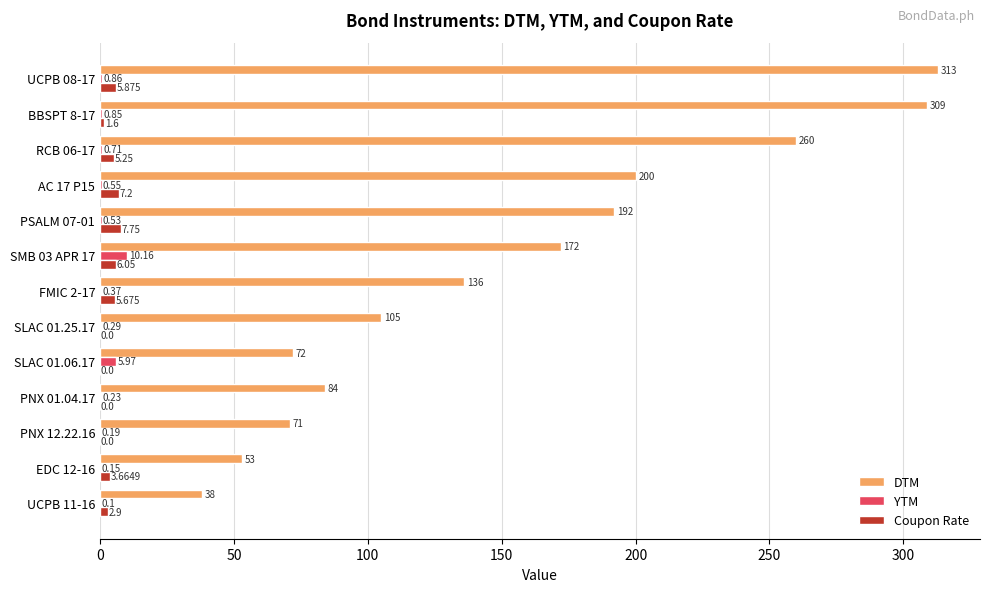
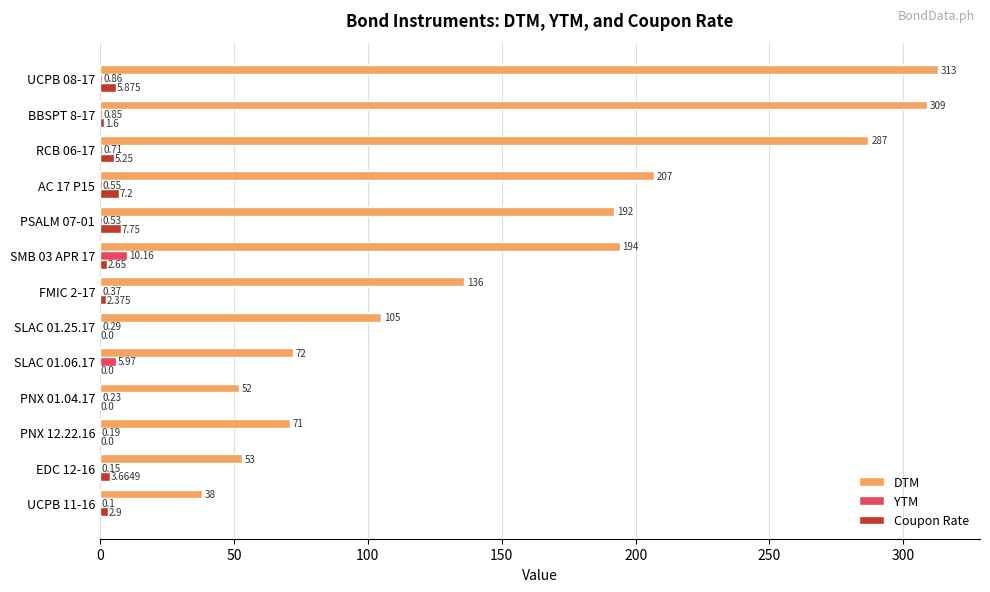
  {
    "DTM": {
      "UCPB 08-17": 313,
      "BBSPT 8-17": 309,
-     "RCB 06-17": 260,
-     "AC 17 P15": 200,
+     "RCB 06-17": 287,
+     "AC 17 P15": 207,
      "PSALM 07-01": 192,
-     "SMB 03 APR 17": 172,
+     "SMB 03 APR 17": 194,
      "FMIC 2-17": 136,
      "SLAC 01.25.17": 105,
      "SLAC 01.06.17": 72,
-     "PNX 01.04.17": 84,
+     "PNX 01.04.17": 52,
      "PNX 12.22.16": 71,
      "EDC 12-16": 53,
      "UCPB 11-16": 38
    },
    "YTM": {
      "UCPB 08-17": 0.86,
      "BBSPT 8-17": 0.85,
      "RCB 06-17": 0.71,
      "AC 17 P15": 0.55,
      "PSALM 07-01": 0.53,
      "SMB 03 APR 17": 10.16,
      "FMIC 2-17": 0.37,
      "SLAC 01.25.17": 0.29,
      "SLAC 01.06.17": 5.97,
      "PNX 01.04.17": 0.23,
      "PNX 12.22.16": 0.19,
      "EDC 12-16": 0.15,
      "UCPB 11-16": 0.1
    },
    "Coupon Rate": {
      "UCPB 08-17": 5.875,
      "BBSPT 8-17": 1.6,
      "RCB 06-17": 5.25,
      "AC 17 P15": 7.2,
      "PSALM 07-01": 7.75,
-     "SMB 03 APR 17": 6.05,
-     "FMIC 2-17": 5.675,
+     "SMB 03 APR 17": 2.65,
+     "FMIC 2-17": 2.375,
      "SLAC 01.25.17": 0.0,
      "SLAC 01.06.17": 0.0,
      "PNX 01.04.17": 0.0,
      "PNX 12.22.16": 0.0,
      "EDC 12-16": 3.6649,
      "UCPB 11-16": 2.9
    }
  }
